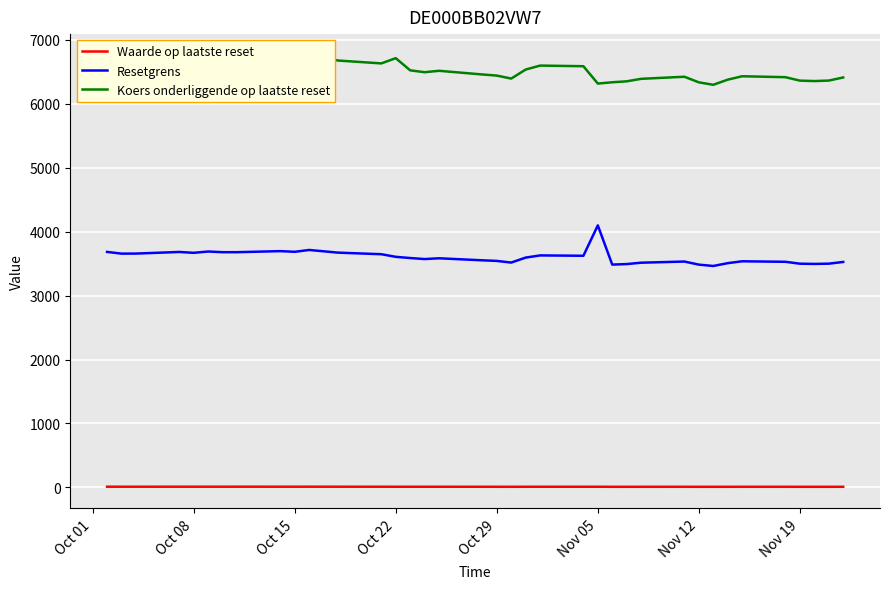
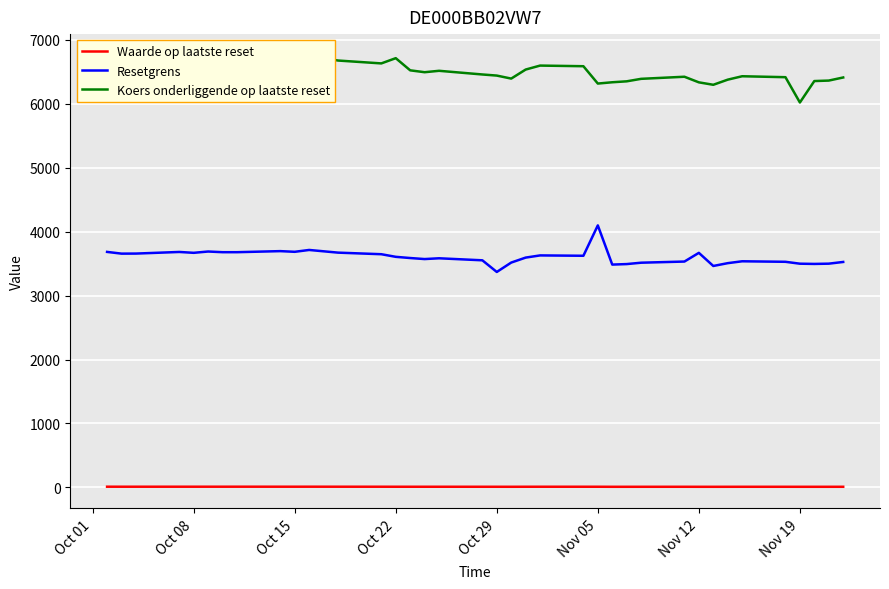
  {
    "Waarde op laatste reset": {
      "Oct 08": 0,
      "Oct 15": 0,
      "Oct 22": 0,
      "Oct 29": 0,
      "Nov 05": 0,
      "Nov 12": 0,
      "Nov 19": 0
    },
    "Resetgrens": {
      "Oct 08": 3700,
      "Oct 15": 3700,
      "Oct 22": 3600,
-     "Oct 29": 3500,
+     "Oct 29": 3400,
      "Nov 05": 4100,
-     "Nov 12": 3500,
+     "Nov 12": 3700,
      "Nov 19": 3500
    },
    "Koers onderliggende op laatste reset": {
      "Oct 22": 6700,
      "Oct 29": 6400,
      "Nov 05": 6300,
      "Nov 12": 6300,
-     "Nov 19": 6400
+     "Nov 19": 6000
    }
  }
